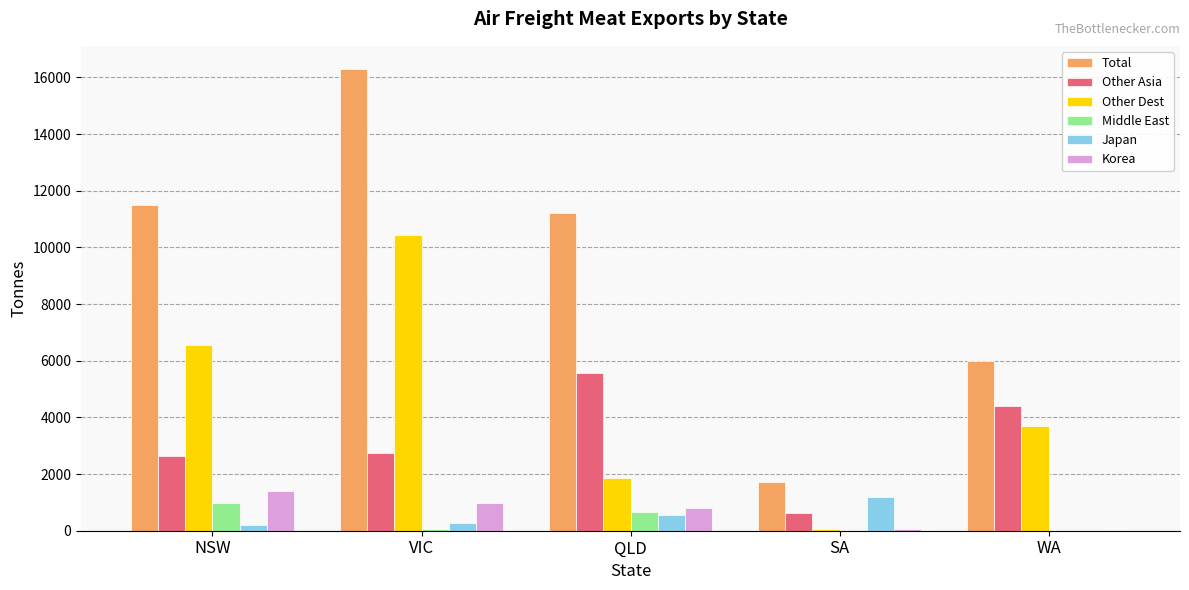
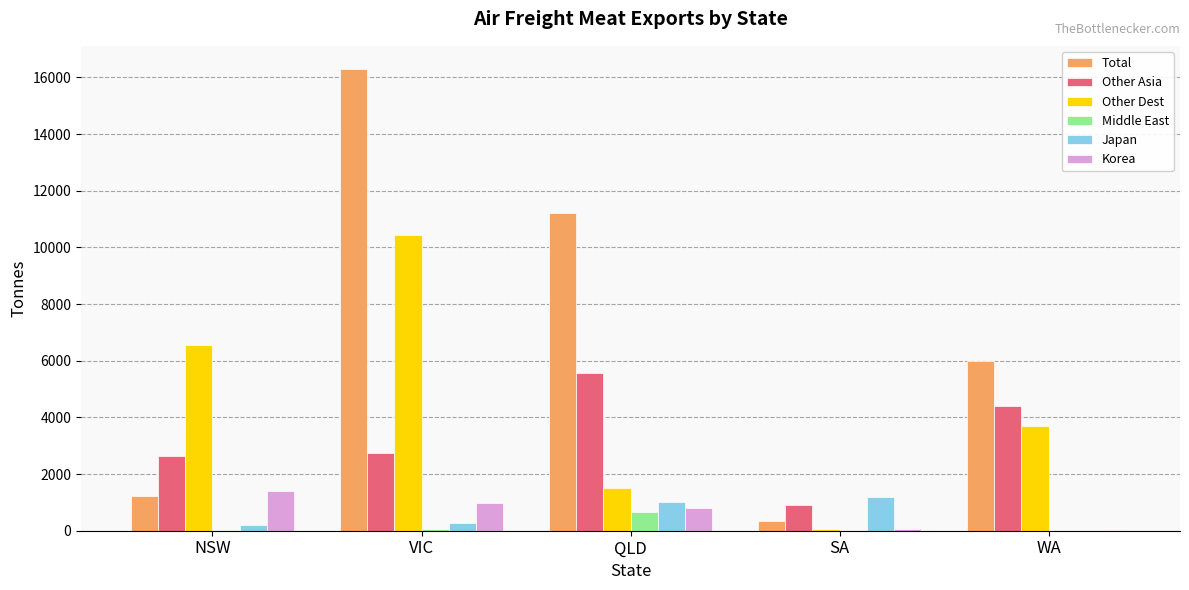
  {
    "Total": {
-     "NSW": 11500,
+     "NSW": 1200,
      "VIC": 16300,
      "QLD": 11200,
-     "SA": 1700,
+     "SA": 300,
      "WA": 6000
    },
    "Other Asia": {
      "NSW": 2600,
      "VIC": 2700,
      "QLD": 5600,
-     "SA": 600,
+     "SA": 900,
      "WA": 4400
    },
    "Other Dest": {
      "NSW": 6500,
      "VIC": 10400,
-     "QLD": 1800,
+     "QLD": 1500,
      "WA": 3700
    },
    "Middle East": {
-     "NSW": 1000,
+     "NSW": 0,
      "QLD": 700
    },
    "Japan": {
      "NSW": 200,
      "VIC": 300,
-     "QLD": 600,
+     "QLD": 1000,
      "SA": 1200
    },
    "Korea": {
      "NSW": 1400,
      "VIC": 1000,
      "QLD": 800
    }
  }
